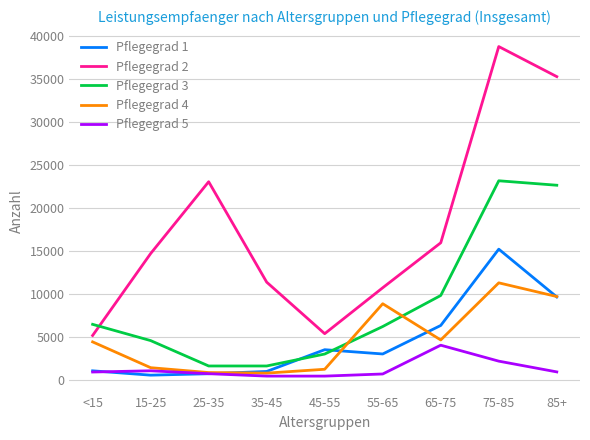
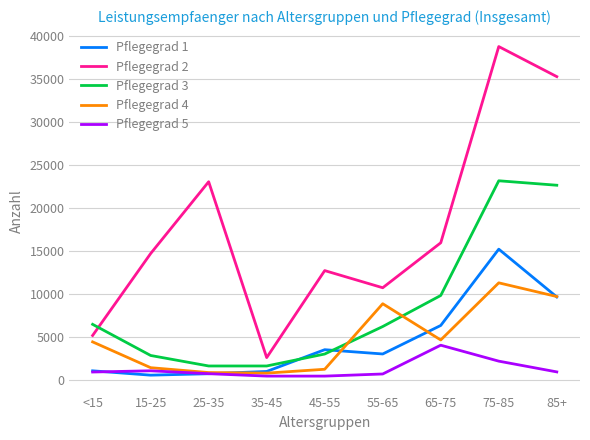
  {
    "Pflegegrad 1": {
      "15-25": 1000,
      "45-55": 4000,
      "55-65": 3000,
      "65-75": 6000,
      "75-85": 15000
    },
    "Pflegegrad 2": {
      "<15": 5000,
      "15-25": 15000,
      "25-35": 23000,
-     "35-45": 11000,
-     "45-55": 5000,
+     "35-45": 3000,
+     "45-55": 13000,
      "55-65": 11000,
      "65-75": 16000,
      "75-85": 39000,
      "85+": 35000
    },
    "Pflegegrad 3": {
      "<15": 6000,
-     "15-25": 5000,
+     "15-25": 3000,
      "25-35": 2000,
      "35-45": 2000,
      "45-55": 3000,
      "55-65": 6000,
      "65-75": 10000,
      "75-85": 23000,
      "85+": 23000
    },
    "Pflegegrad 4": {
      "<15": 4000,
      "15-25": 1000,
      "45-55": 1000,
      "55-65": 9000,
      "65-75": 5000,
      "75-85": 11000
    },
    "Pflegegrad 5": {
      "15-25": 1000,
      "35-45": 0,
      "45-55": 0,
      "55-65": 1000,
      "65-75": 4000,
      "75-85": 2000,
      "85+": 1000
    }
  }
